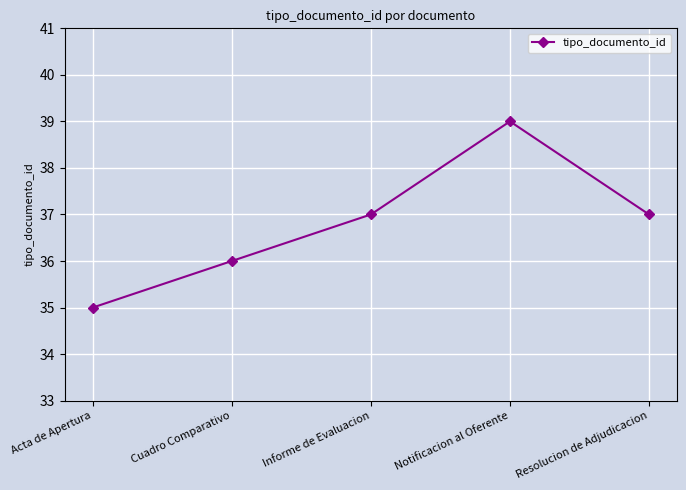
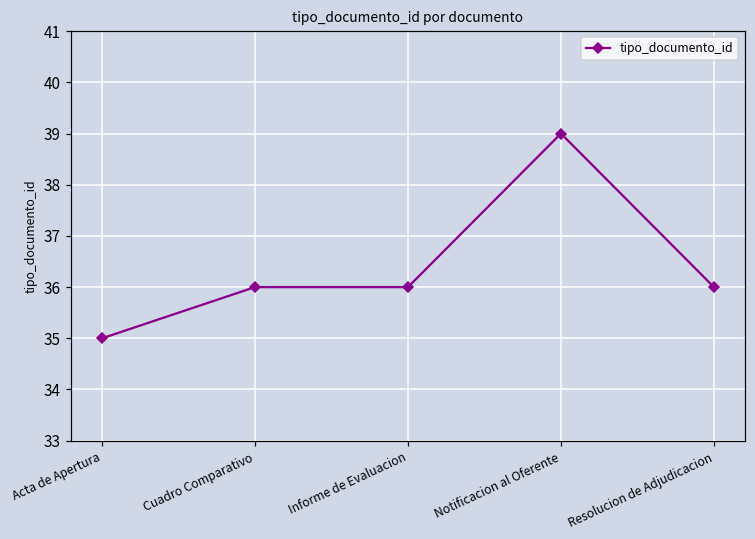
  {
    "Acta de Apertura": 35,
    "Cuadro Comparativo": 36,
-   "Informe de Evaluacion": 37,
+   "Informe de Evaluacion": 36,
    "Notificacion al Oferente": 39,
-   "Resolucion de Adjudicacion": 37
+   "Resolucion de Adjudicacion": 36
  }
